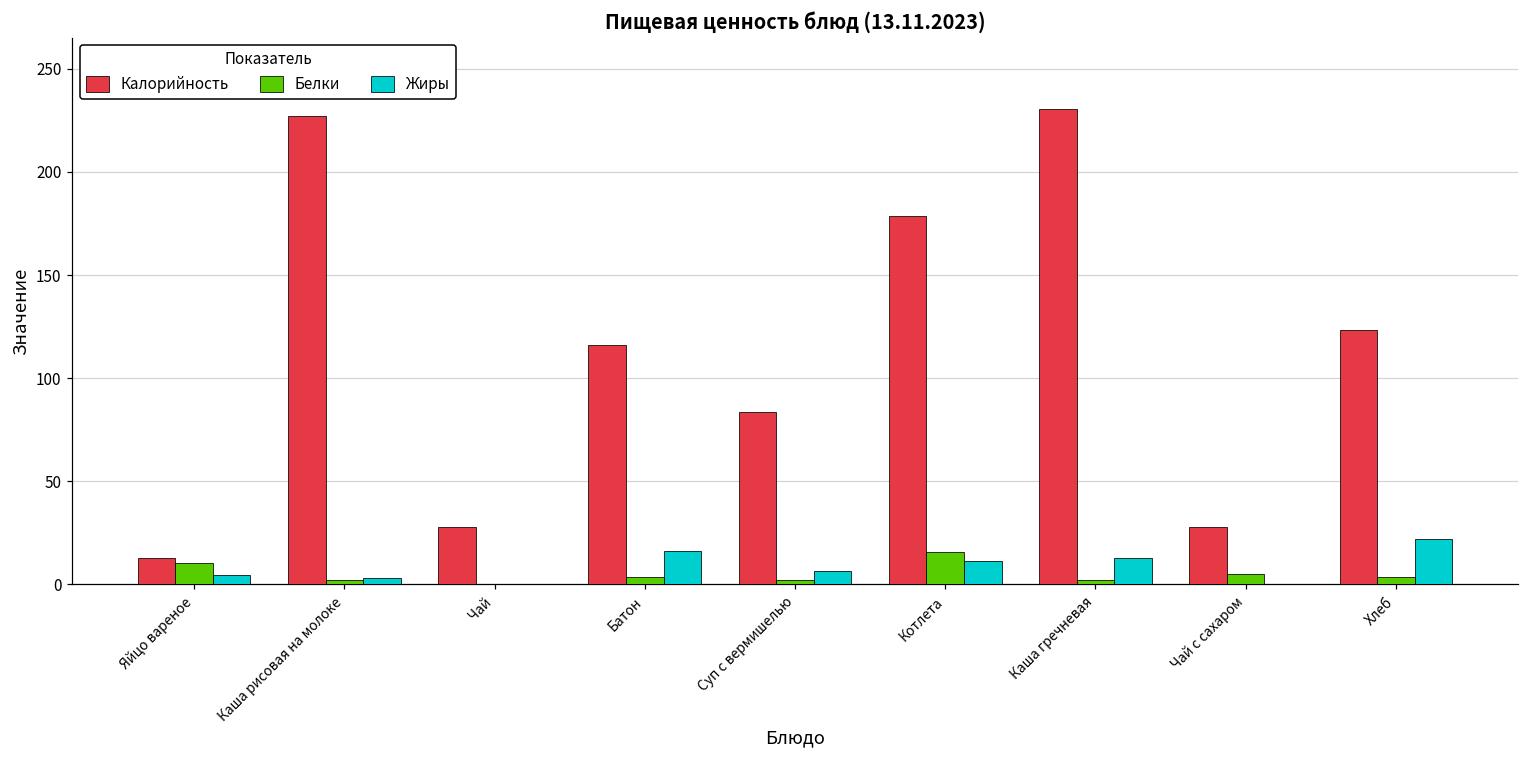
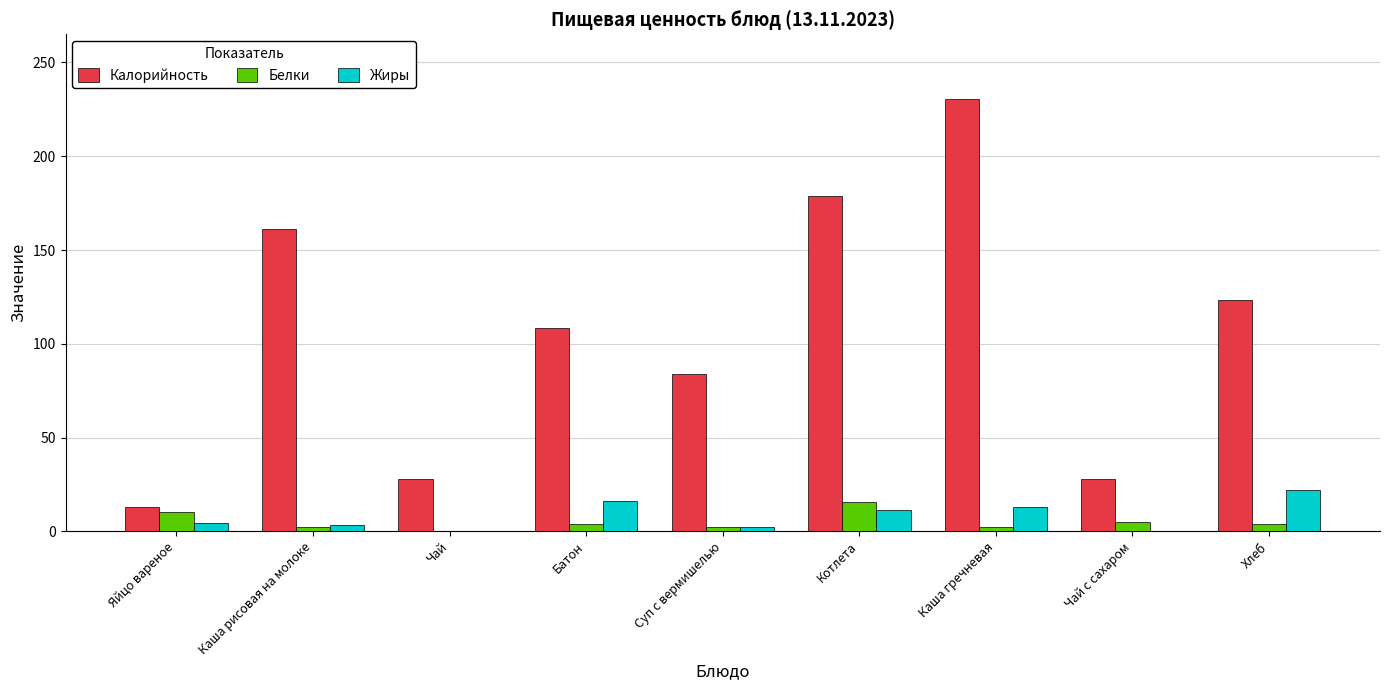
  {
    "Калорийность": {
      "Яйцо вареное": 13,
-     "Каша рисовая на молоке": 227,
+     "Каша рисовая на молоке": 161,
      "Чай": 28,
-     "Батон": 116,
+     "Батон": 109,
      "Суп с вермишелью": 84,
      "Котлета": 179,
      "Каша гречневая": 230,
      "Чай с сахаром": 28,
      "Хлеб": 123
    },
    "Белки": {
      "Яйцо вареное": 10,
      "Каша рисовая на молоке": 2,
      "Батон": 4,
      "Суп с вермишелью": 2,
      "Котлета": 16,
      "Каша гречневая": 2,
      "Чай с сахаром": 5,
      "Хлеб": 4
    },
    "Жиры": {
      "Яйцо вареное": 5,
      "Каша рисовая на молоке": 3,
      "Чай": 0,
      "Батон": 16,
-     "Суп с вермишелью": 7,
+     "Суп с вермишелью": 2,
      "Котлета": 12,
      "Каша гречневая": 13,
      "Чай с сахаром": 0,
      "Хлеб": 22
    }
  }
